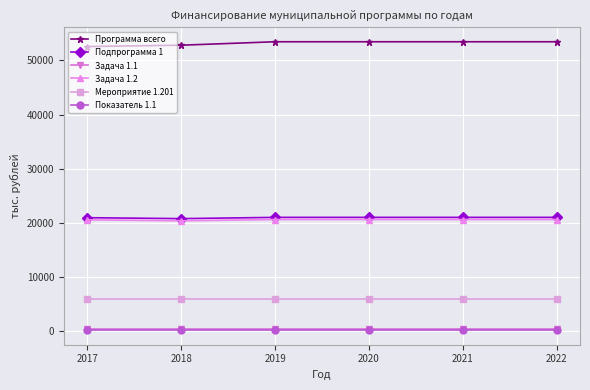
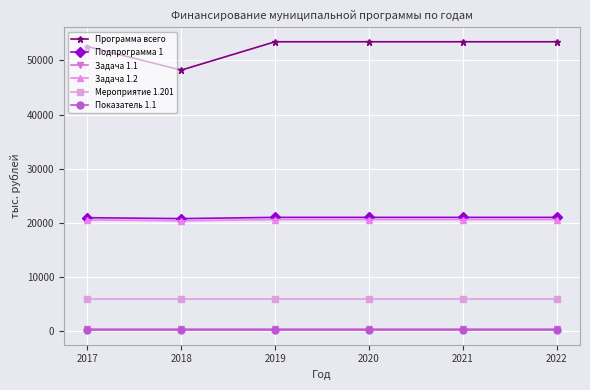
  {
    "Программа всего": {
-     "2018": 53000,
+     "2018": 48000,
      "2019": 53000,
      "2020": 53000,
      "2021": 53000,
      "2022": 53000
    }
  }
